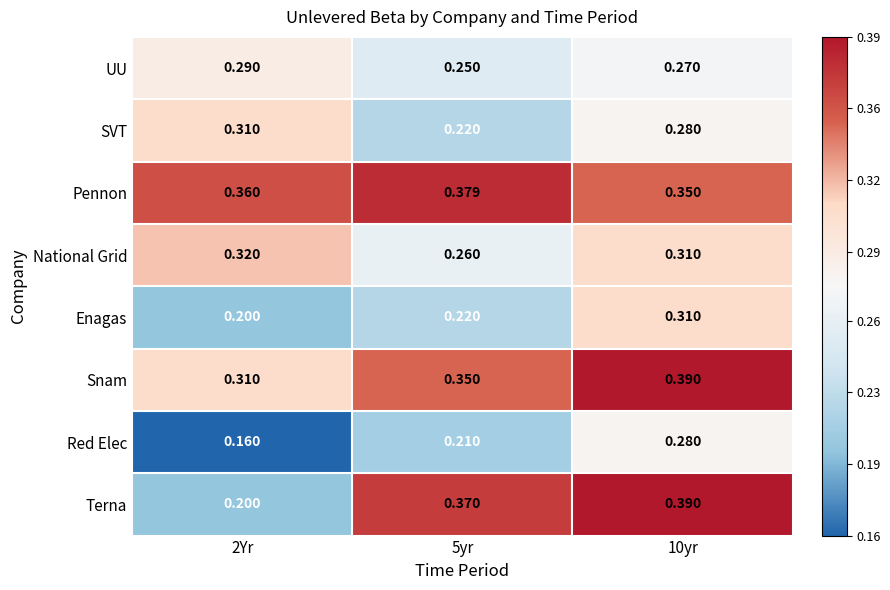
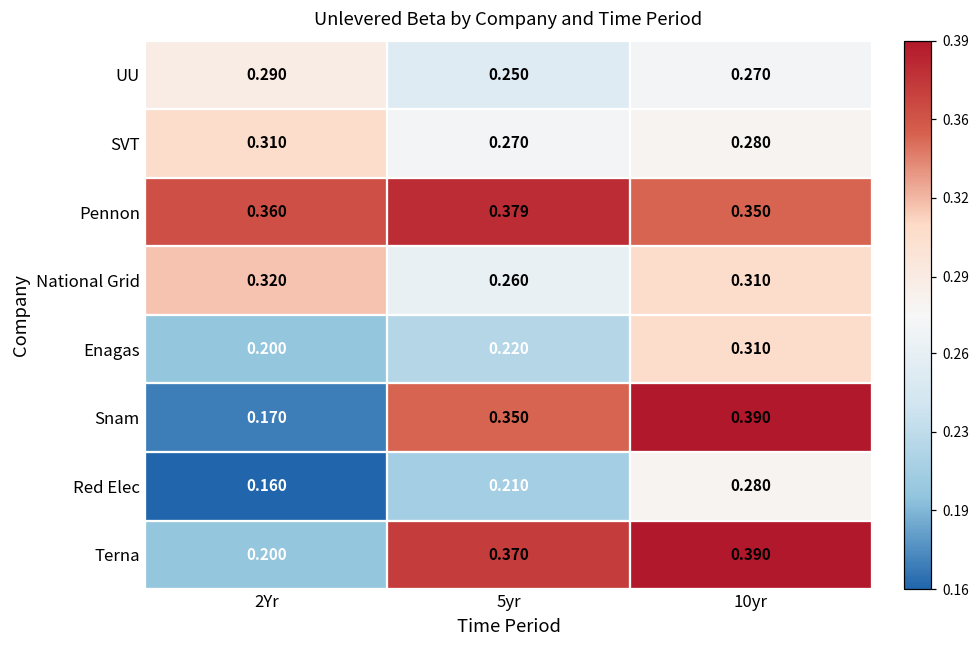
  {
    "UU": {
      "2Yr": 0.290,
      "5yr": 0.250,
      "10yr": 0.270
    },
    "SVT": {
      "2Yr": 0.310,
-     "5yr": 0.220,
+     "5yr": 0.270,
      "10yr": 0.280
    },
    "Pennon": {
      "2Yr": 0.360,
      "5yr": 0.379,
      "10yr": 0.350
    },
    "National Grid": {
      "2Yr": 0.320,
      "5yr": 0.260,
      "10yr": 0.310
    },
    "Enagas": {
      "2Yr": 0.200,
      "5yr": 0.220,
      "10yr": 0.310
    },
    "Snam": {
-     "2Yr": 0.310,
+     "2Yr": 0.170,
      "5yr": 0.350,
      "10yr": 0.390
    },
    "Red Elec": {
      "2Yr": 0.160,
      "5yr": 0.210,
      "10yr": 0.280
    },
    "Terna": {
      "2Yr": 0.200,
      "5yr": 0.370,
      "10yr": 0.390
    }
  }
